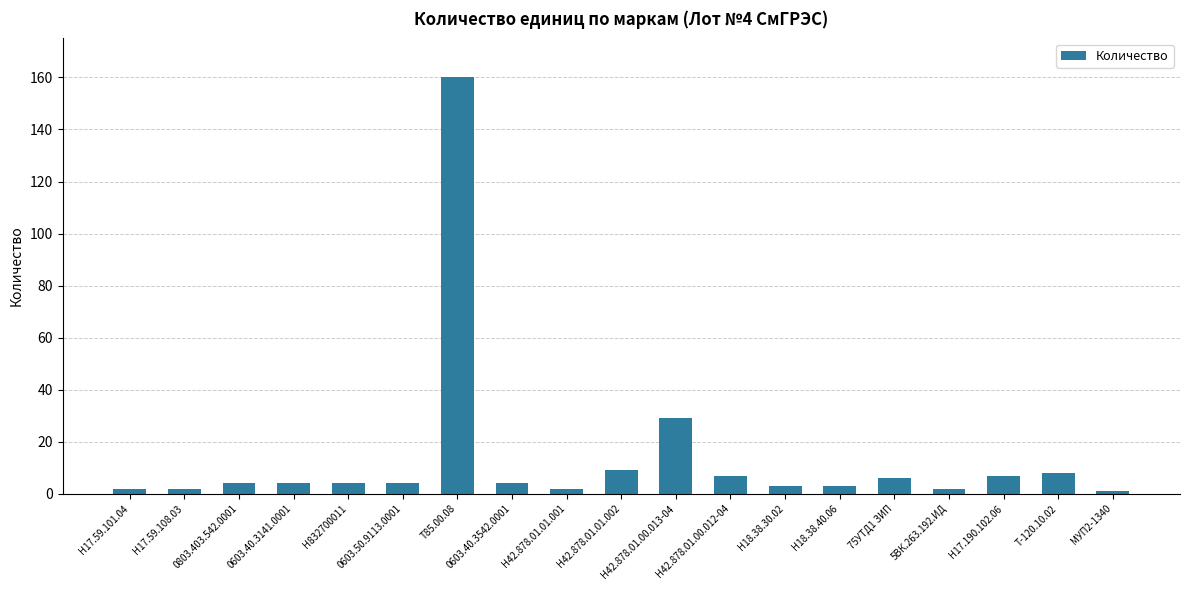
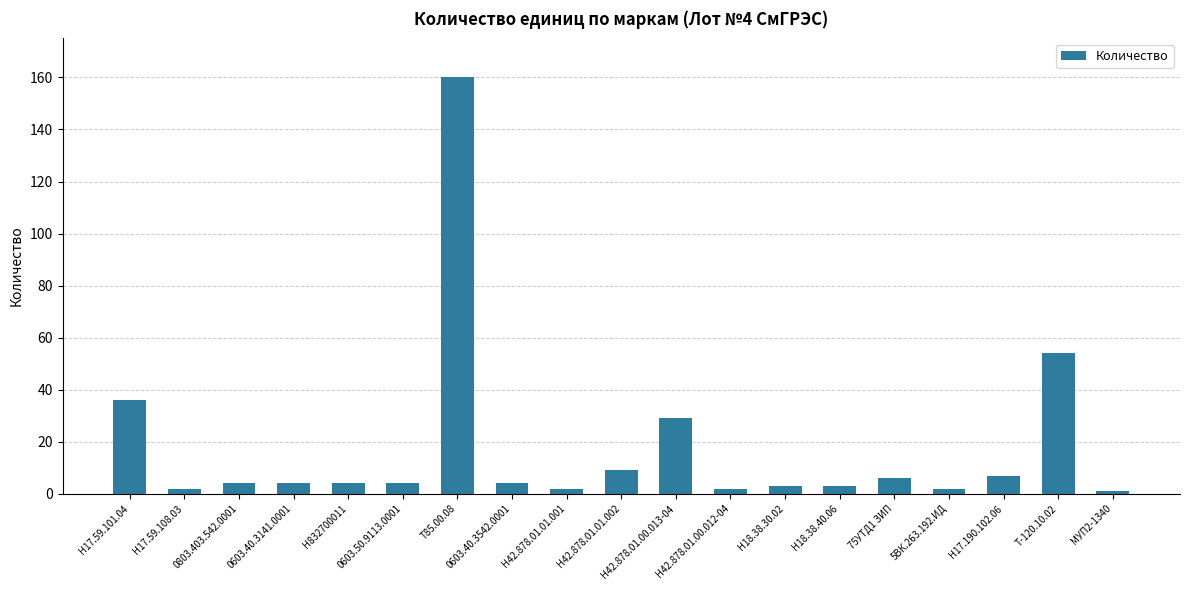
  {
-   "Н17.59.101.04": 2,
+   "Н17.59.101.04": 36,
    "Н17.59.108.03": 2,
    "0803.403.542.0001": 4,
    "0603.40.3141.0001": 4,
    "Н832700011": 4,
    "0603.50.9113.0001": 4,
    "Т85.00.08": 160,
    "0603.40.3542.0001": 4,
    "Н42.878.01.01.001": 2,
    "Н42.878.01.01.002": 9,
    "Н42.878.01.00.013-04": 29,
-   "Н42.878.01.00.012-04": 7,
+   "Н42.878.01.00.012-04": 2,
    "Н18.38.30.02": 3,
    "Н18.38.40.06": 3,
    "75УТД1 ЗИП": 6,
    "5ВК.263.192.ИД": 2,
    "Н17.190.102.06": 7,
-   "Т-120.10.02": 8,
+   "Т-120.10.02": 54,
    "МУП2-1340": 1
  }
